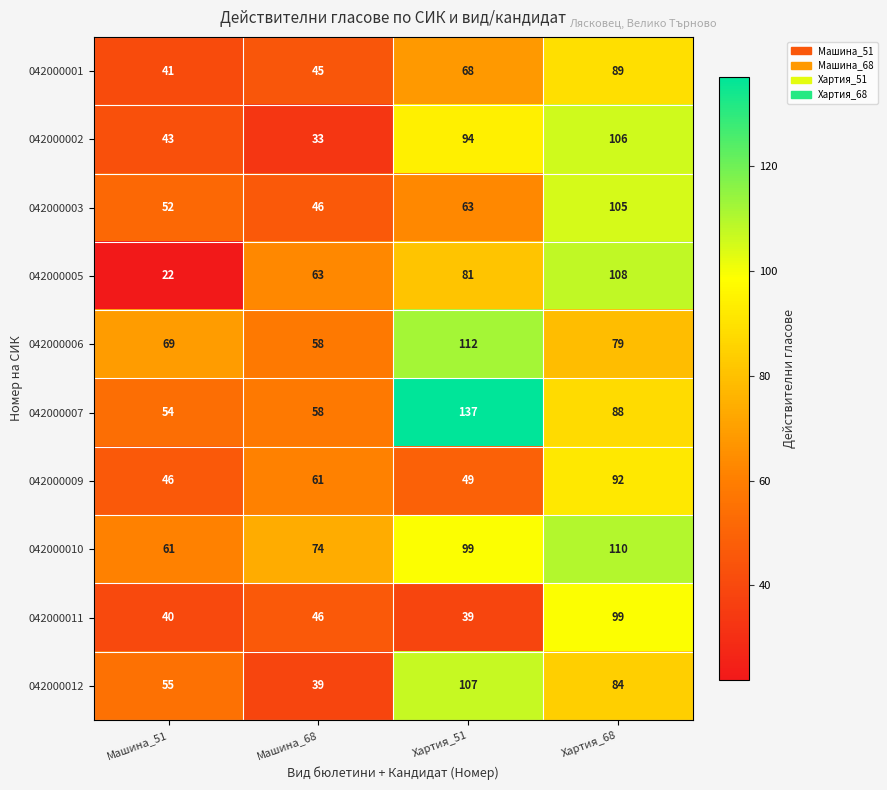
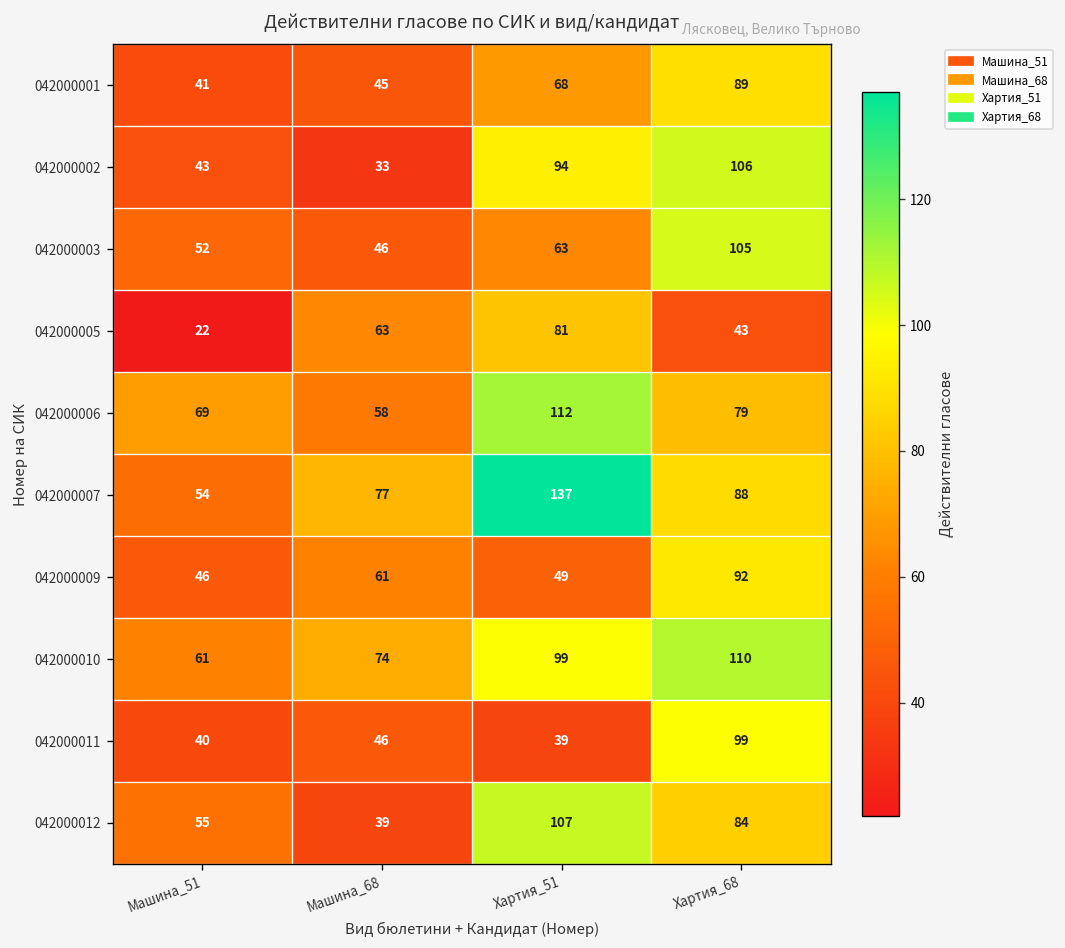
  {
    "042000001": {
      "Машина_51": 41,
      "Машина_68": 45,
      "Хартия_51": 68,
      "Хартия_68": 89
    },
    "042000002": {
      "Машина_51": 43,
      "Машина_68": 33,
      "Хартия_51": 94,
      "Хартия_68": 106
    },
    "042000003": {
      "Машина_51": 52,
      "Машина_68": 46,
      "Хартия_51": 63,
      "Хартия_68": 105
    },
    "042000005": {
      "Машина_51": 22,
      "Машина_68": 63,
      "Хартия_51": 81,
-     "Хартия_68": 108
+     "Хартия_68": 43
    },
    "042000006": {
      "Машина_51": 69,
      "Машина_68": 58,
      "Хартия_51": 112,
      "Хартия_68": 79
    },
    "042000007": {
      "Машина_51": 54,
-     "Машина_68": 58,
+     "Машина_68": 77,
      "Хартия_51": 137,
      "Хартия_68": 88
    },
    "042000009": {
      "Машина_51": 46,
      "Машина_68": 61,
      "Хартия_51": 49,
      "Хартия_68": 92
    },
    "042000010": {
      "Машина_51": 61,
      "Машина_68": 74,
      "Хартия_51": 99,
      "Хартия_68": 110
    },
    "042000011": {
      "Машина_51": 40,
      "Машина_68": 46,
      "Хартия_51": 39,
      "Хартия_68": 99
    },
    "042000012": {
      "Машина_51": 55,
      "Машина_68": 39,
      "Хартия_51": 107,
      "Хартия_68": 84
    }
  }
